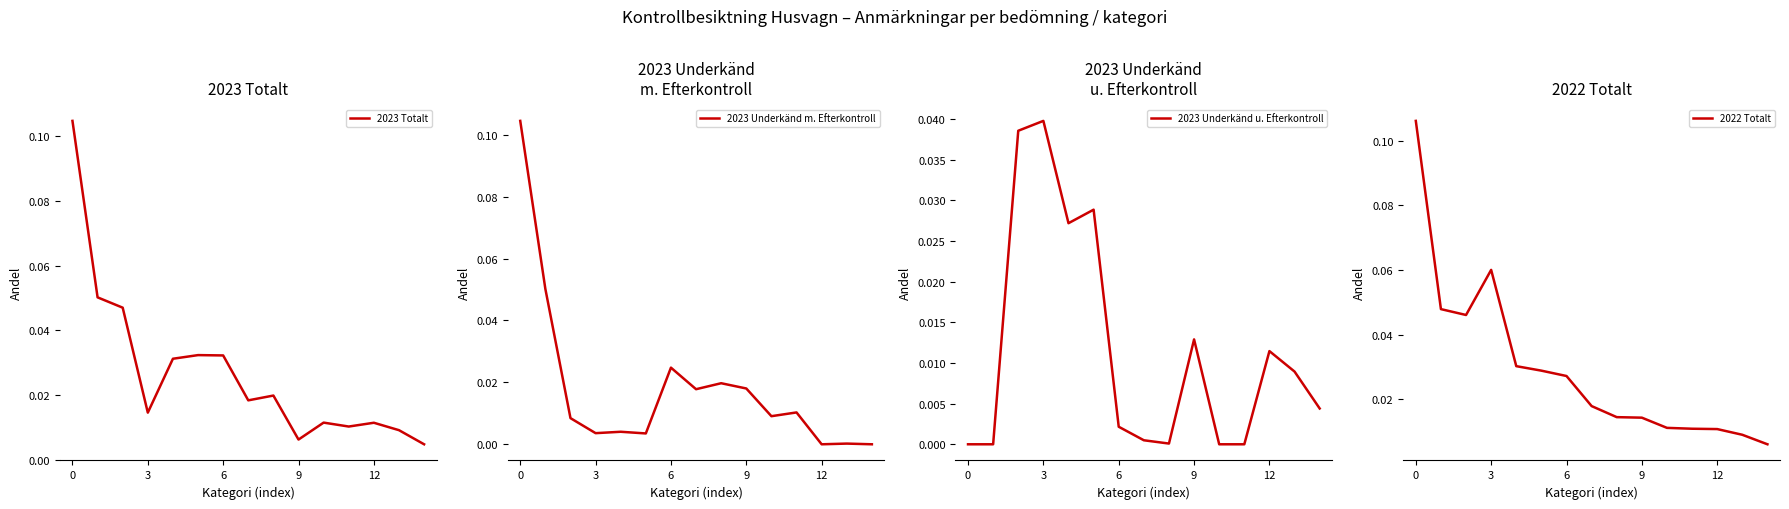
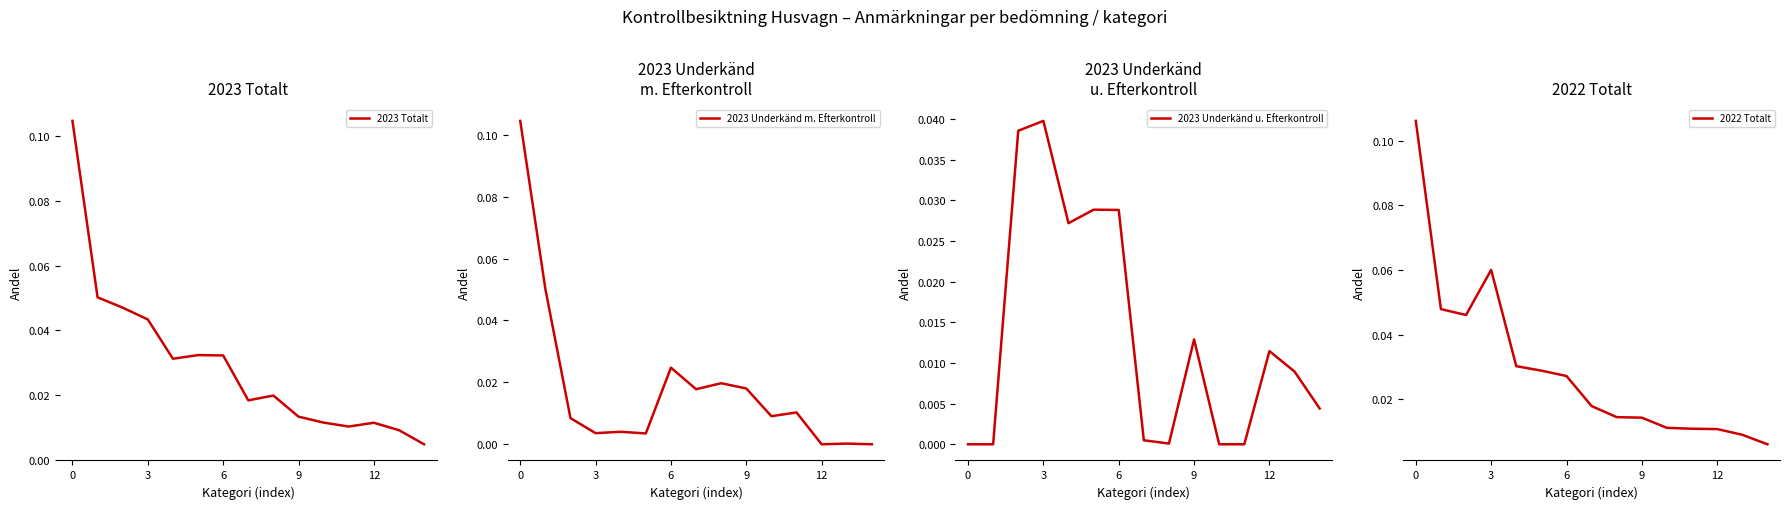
  {
    "2023 Totalt": {
      "0": 0.105,
-     "3": 0.015,
+     "3": 0.043,
      "6": 0.032,
-     "9": 0.006,
+     "9": 0.013,
      "12": 0.011
    },
    "2023 Underkänd m. Efterkontroll": {
      "0": 0.104,
      "3": 0.004,
      "6": 0.025,
      "9": 0.018,
      "12": 0.000
    },
    "2023 Underkänd u. Efterkontroll": {
      "0": 0.000,
      "3": 0.040,
-     "6": 0.002,
+     "6": 0.029,
      "9": 0.013,
      "12": 0.011
    },
    "2022 Totalt": {
      "0": 0.106,
      "3": 0.060,
      "6": 0.027,
      "9": 0.014,
      "12": 0.011
    }
  }
